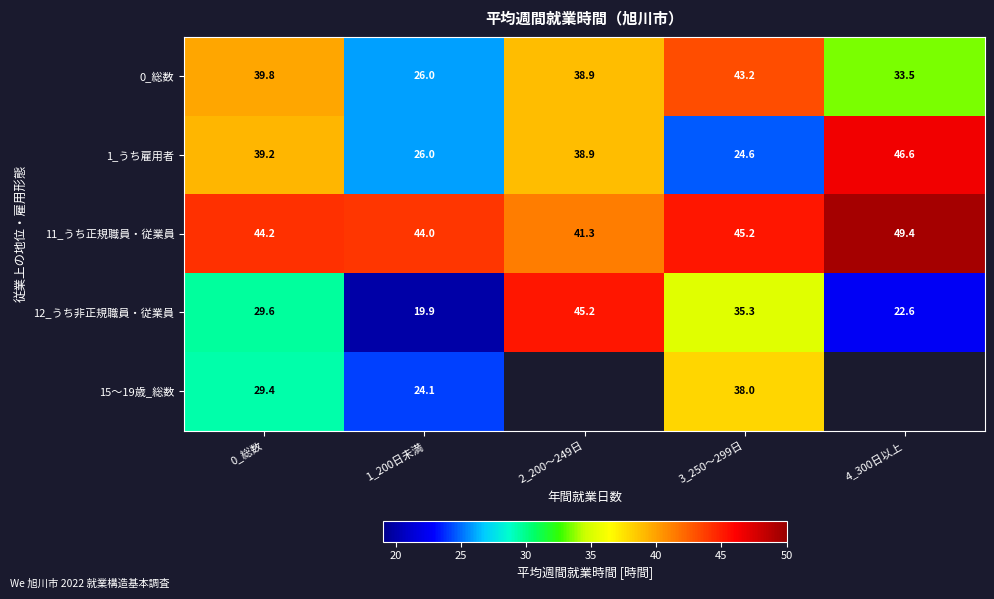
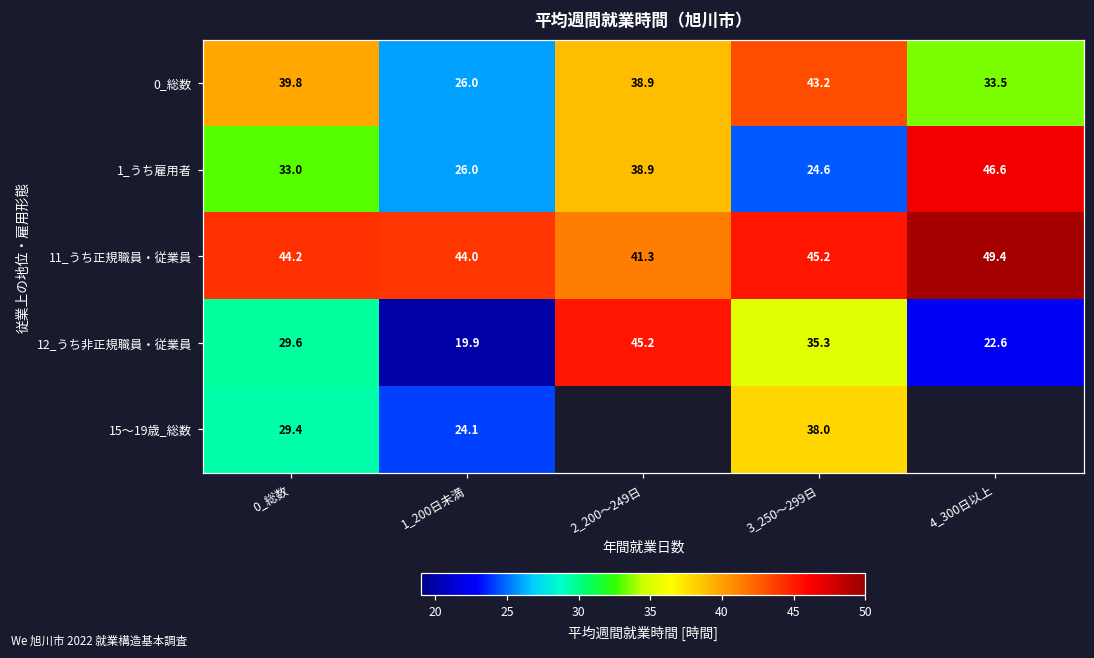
  {
    "0_総数": {
      "0_総数": 39.8,
      "1_200日未満": 26.0,
      "2_200～249日": 38.9,
      "3_250～299日": 43.2,
      "4_300日以上": 33.5
    },
    "1_うち雇用者": {
-     "0_総数": 39.2,
+     "0_総数": 33.0,
      "1_200日未満": 26.0,
      "2_200～249日": 38.9,
      "3_250～299日": 24.6,
      "4_300日以上": 46.6
    },
    "11_うち正規職員・従業員": {
      "0_総数": 44.2,
      "1_200日未満": 44.0,
      "2_200～249日": 41.3,
      "3_250～299日": 45.2,
      "4_300日以上": 49.4
    },
    "12_うち非正規職員・従業員": {
      "0_総数": 29.6,
      "1_200日未満": 19.9,
      "2_200～249日": 45.2,
      "3_250～299日": 35.3,
      "4_300日以上": 22.6
    },
    "15～19歳_総数": {
      "0_総数": 29.4,
      "1_200日未満": 24.1,
      "3_250～299日": 38.0
    }
  }
